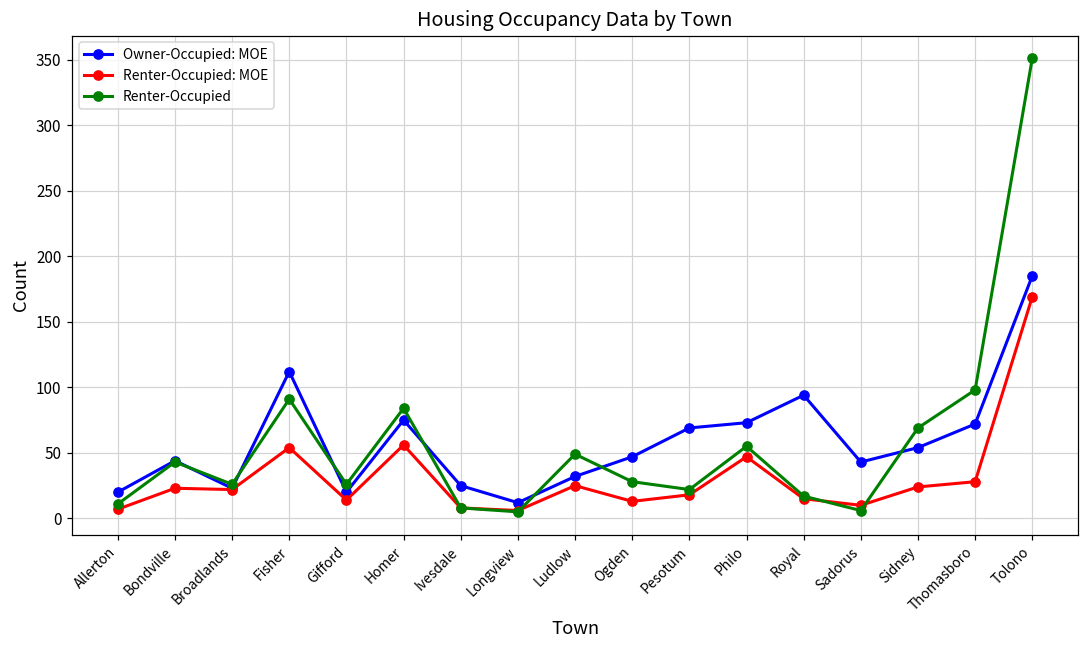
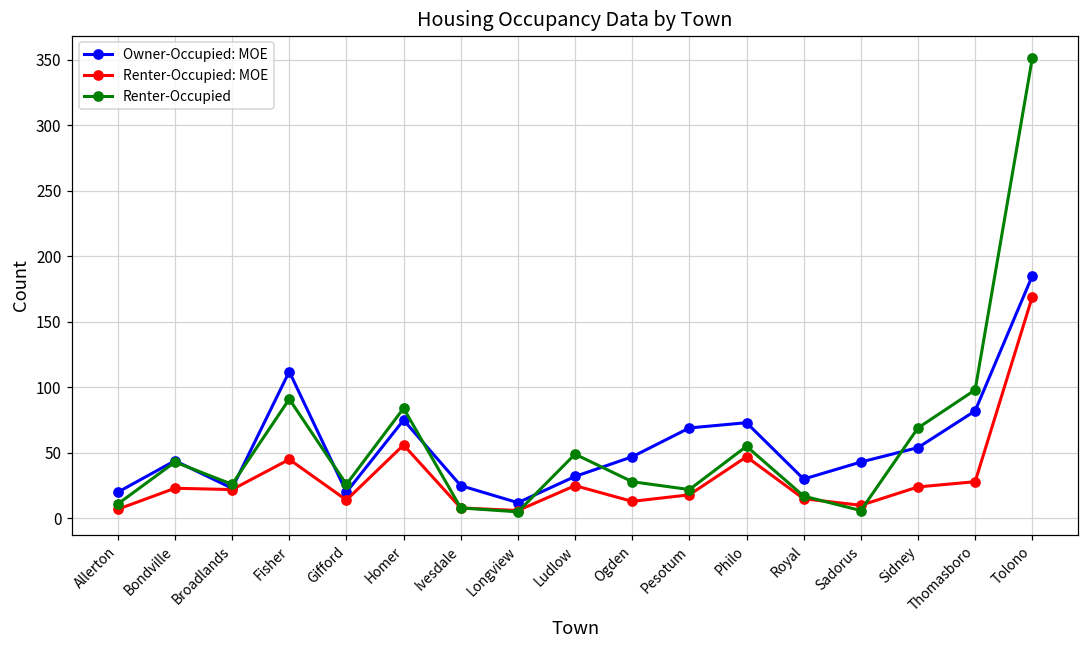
  {
    "Owner-Occupied: MOE": {
      "Allerton": 20,
      "Fisher": 112,
      "Gifford": 20,
      "Homer": 75,
      "Ivesdale": 25,
      "Longview": 12,
      "Ludlow": 32,
      "Ogden": 47,
      "Pesotum": 69,
      "Philo": 73,
-     "Royal": 94,
+     "Royal": 30,
      "Sadorus": 43,
      "Sidney": 54,
-     "Thomasboro": 72,
+     "Thomasboro": 82,
      "Tolono": 185
    },
    "Renter-Occupied: MOE": {
      "Allerton": 7,
      "Bondville": 23,
-     "Fisher": 54,
+     "Fisher": 45,
      "Gifford": 14,
      "Homer": 56,
      "Ludlow": 25,
      "Ogden": 13,
      "Pesotum": 18,
      "Philo": 47,
      "Sadorus": 10,
      "Sidney": 24,
      "Thomasboro": 28,
      "Tolono": 169
    },
    "Renter-Occupied": {
      "Allerton": 11,
      "Broadlands": 26,
      "Fisher": 91,
      "Gifford": 26,
      "Homer": 84,
      "Ludlow": 49,
      "Ogden": 28,
      "Pesotum": 22,
      "Philo": 55,
      "Sadorus": 6,
      "Sidney": 69,
      "Thomasboro": 98,
      "Tolono": 351
    }
  }
